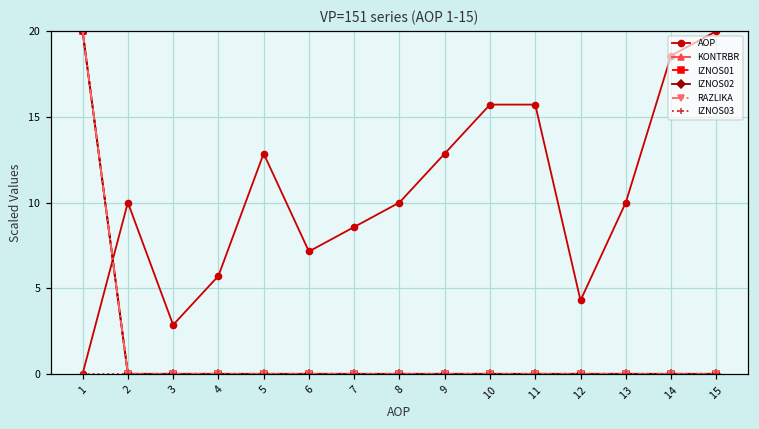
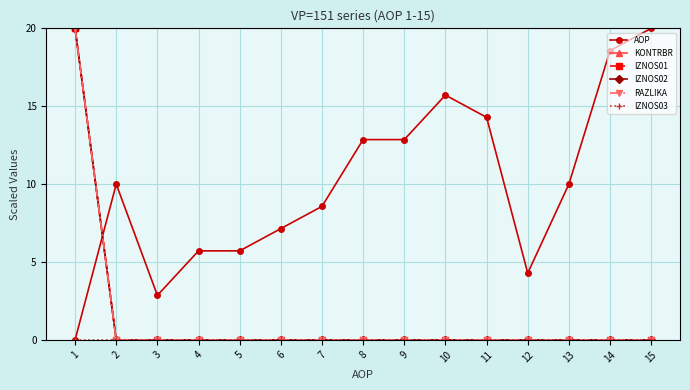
  {
    "AOP": {
      "2": 10.0,
      "3": 2.9,
      "4": 5.7,
-     "5": 12.9,
+     "5": 5.7,
      "6": 7.1,
      "7": 8.6,
-     "8": 10.0,
+     "8": 12.9,
      "9": 12.9,
      "10": 15.7,
-     "11": 15.7,
+     "11": 14.3,
      "12": 4.3,
      "13": 10.0,
      "15": 20.0
    },
    "RAZLIKA": {
      "1": 20.0
    }
  }
